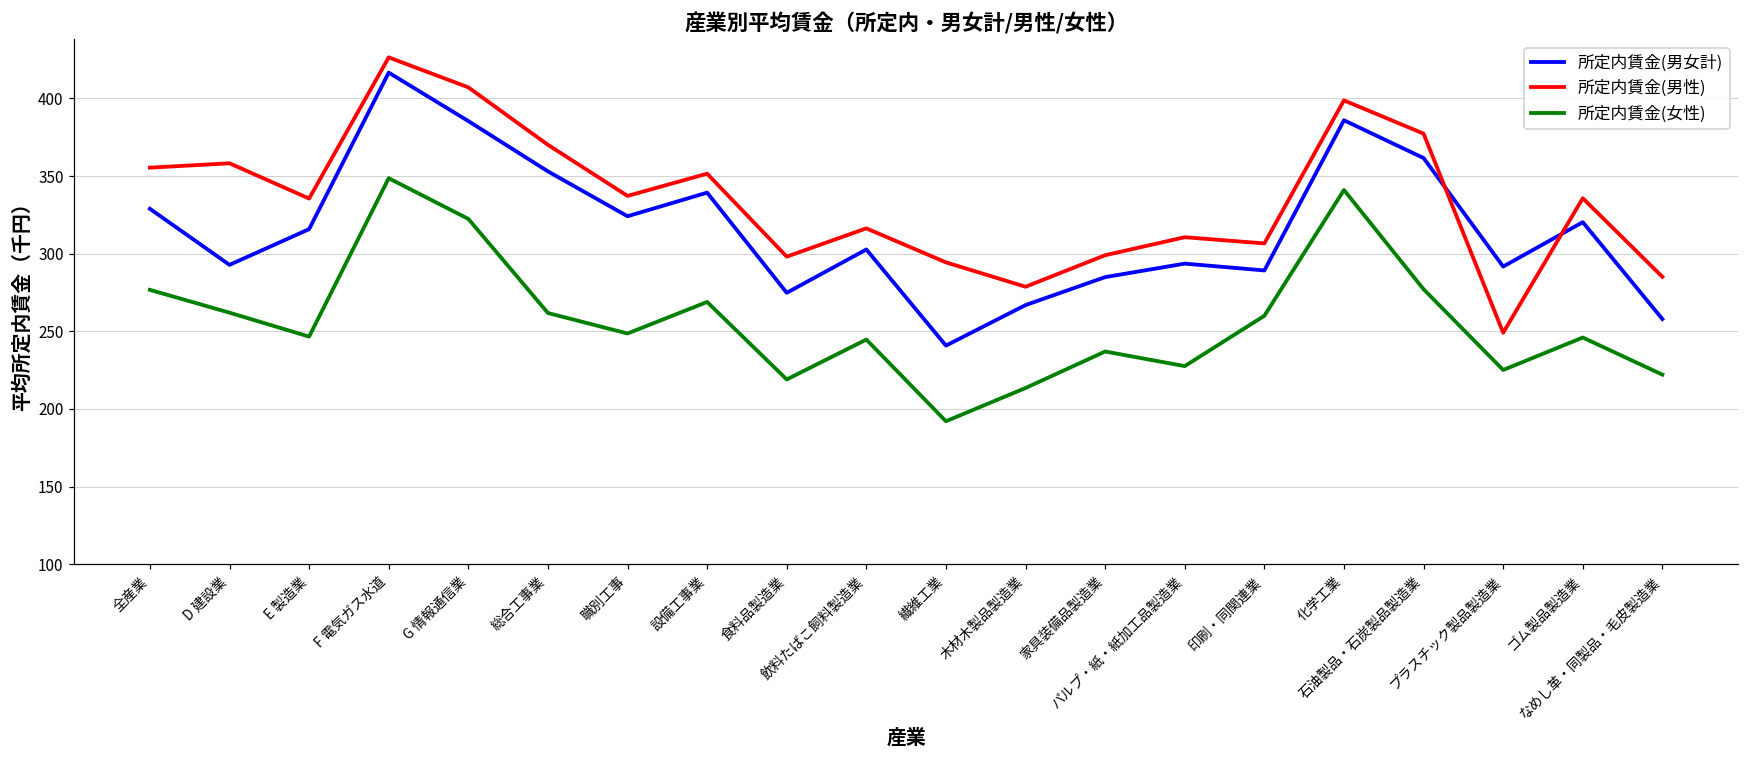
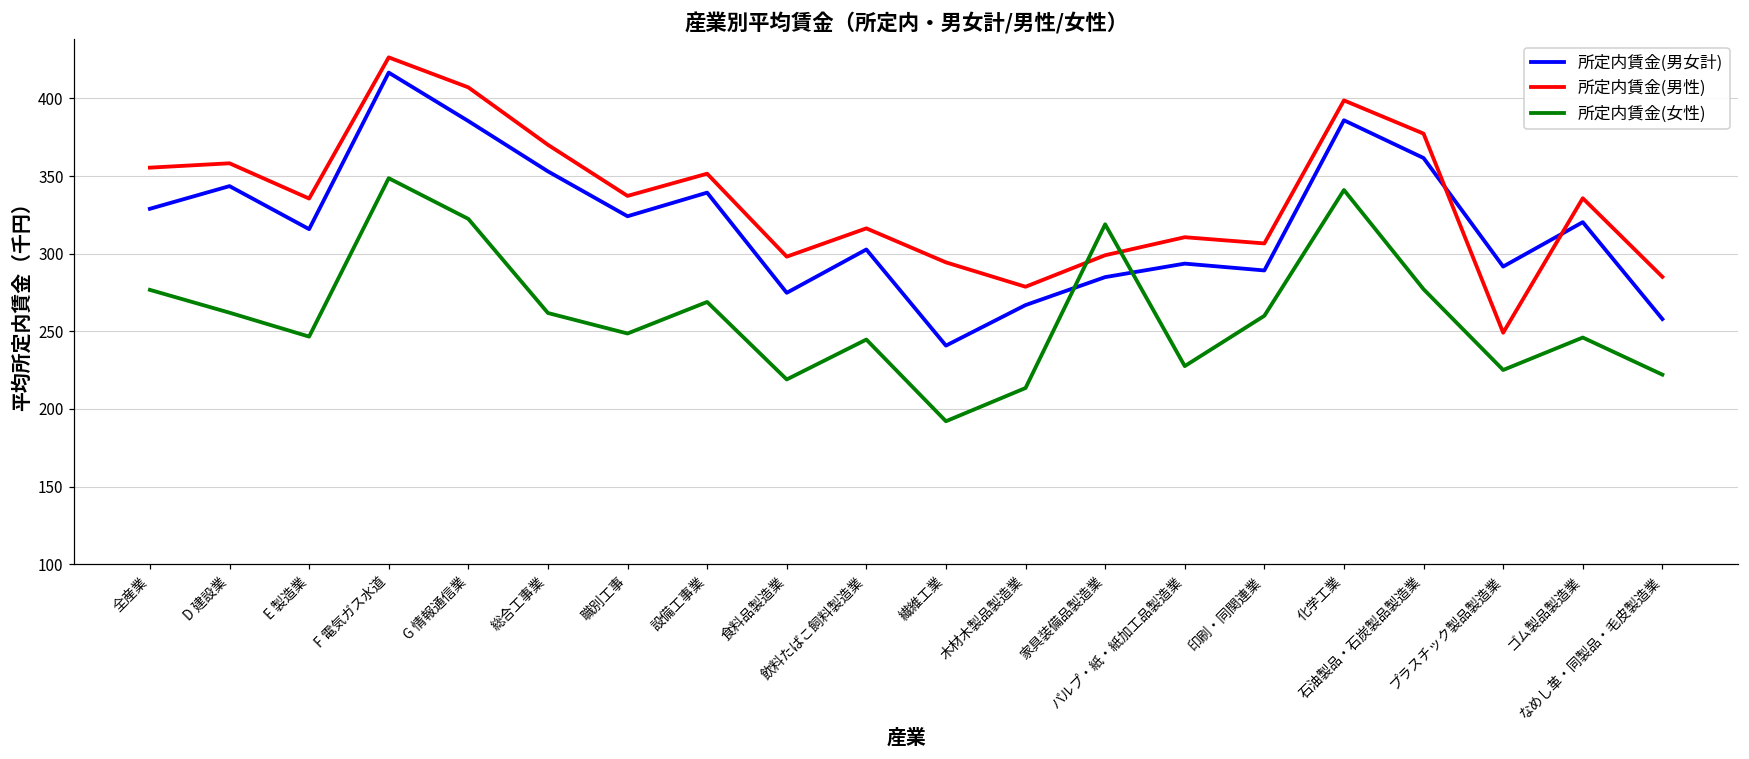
  {
    "所定内賃金(男女計)": {
      "全産業": 329,
-     "D 建設業": 293,
+     "D 建設業": 344,
      "E 製造業": 316,
      "F 電気ガス水道": 417,
      "G 情報通信業": 385,
      "総合工事業": 353,
      "職別工事": 324,
      "設備工事業": 339,
      "食料品製造業": 275,
      "飲料たばこ飼料製造業": 303,
      "繊維工業": 241,
      "木材木製品製造業": 267,
      "家具装備品製造業": 285,
      "パルプ・紙・紙加工品製造業": 294,
      "印刷・同関連業": 289,
      "化学工業": 386,
      "石油製品・石炭製品製造業": 362,
      "プラスチック製品製造業": 292,
      "ゴム製品製造業": 320,
      "なめし革・同製品・毛皮製造業": 258
    },
    "所定内賃金(男性)": {
      "全産業": 355,
      "D 建設業": 358,
      "E 製造業": 336,
      "F 電気ガス水道": 426,
      "G 情報通信業": 407,
      "総合工事業": 370,
      "職別工事": 337,
      "設備工事業": 352,
      "食料品製造業": 298,
      "飲料たばこ飼料製造業": 316,
      "繊維工業": 294,
      "木材木製品製造業": 279,
      "家具装備品製造業": 299,
      "パルプ・紙・紙加工品製造業": 311,
      "印刷・同関連業": 307,
      "化学工業": 399,
      "石油製品・石炭製品製造業": 377,
      "プラスチック製品製造業": 249,
      "ゴム製品製造業": 336,
      "なめし革・同製品・毛皮製造業": 285
    },
    "所定内賃金(女性)": {
      "全産業": 277,
      "D 建設業": 262,
      "E 製造業": 247,
      "F 電気ガス水道": 349,
      "G 情報通信業": 322,
      "総合工事業": 262,
      "職別工事": 249,
      "設備工事業": 269,
      "食料品製造業": 219,
      "飲料たばこ飼料製造業": 245,
      "繊維工業": 192,
      "木材木製品製造業": 214,
-     "家具装備品製造業": 237,
+     "家具装備品製造業": 319,
      "パルプ・紙・紙加工品製造業": 228,
      "印刷・同関連業": 260,
      "化学工業": 341,
      "石油製品・石炭製品製造業": 277,
      "プラスチック製品製造業": 225,
      "ゴム製品製造業": 246,
      "なめし革・同製品・毛皮製造業": 222
    }
  }
